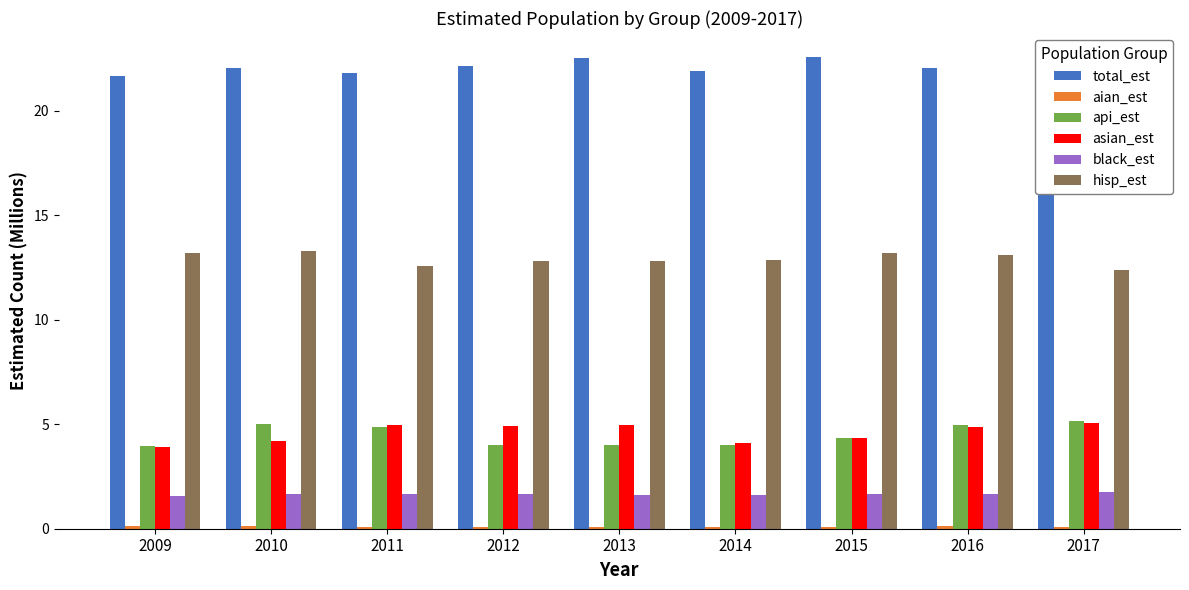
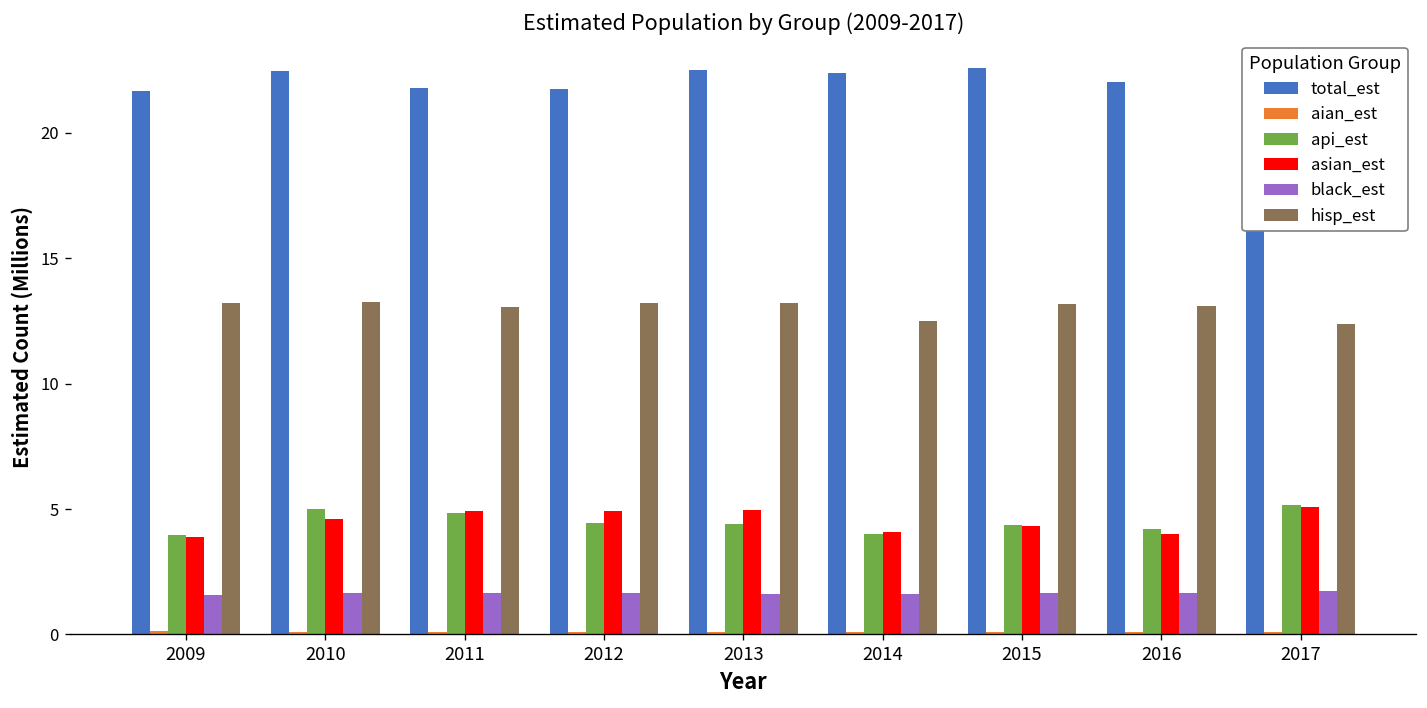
  {
    "total_est": {
      "2009": 21.7,
-     "2010": 22.1,
+     "2010": 22.5,
      "2011": 21.8,
-     "2012": 22.1,
+     "2012": 21.8,
      "2013": 22.5,
-     "2014": 21.9,
+     "2014": 22.4,
      "2015": 22.6,
      "2016": 22.0
    },
    "aian_est": {
      "2009": 0.1
    },
    "api_est": {
      "2009": 4.0,
      "2010": 5.0,
      "2011": 4.9,
-     "2012": 4.0,
-     "2013": 4.0,
+     "2012": 4.4,
+     "2013": 4.4,
      "2014": 4.0,
      "2015": 4.4,
-     "2016": 4.9,
+     "2016": 4.2,
      "2017": 5.2
    },
    "asian_est": {
      "2009": 3.9,
-     "2010": 4.2,
+     "2010": 4.6,
      "2011": 4.9,
      "2012": 4.9,
      "2013": 5.0,
      "2014": 4.1,
      "2015": 4.3,
-     "2016": 4.9,
+     "2016": 4.0,
      "2017": 5.1
    },
    "black_est": {
      "2009": 1.6,
      "2010": 1.7,
      "2011": 1.6,
      "2012": 1.7,
      "2013": 1.6,
      "2014": 1.6,
      "2015": 1.7,
      "2016": 1.7,
      "2017": 1.7
    },
    "hisp_est": {
      "2009": 13.2,
      "2010": 13.3,
-     "2011": 12.6,
-     "2012": 12.8,
-     "2013": 12.8,
-     "2014": 12.9,
+     "2011": 13.0,
+     "2012": 13.2,
+     "2013": 13.2,
+     "2014": 12.5,
      "2015": 13.2,
      "2016": 13.1,
      "2017": 12.4
    }
  }
